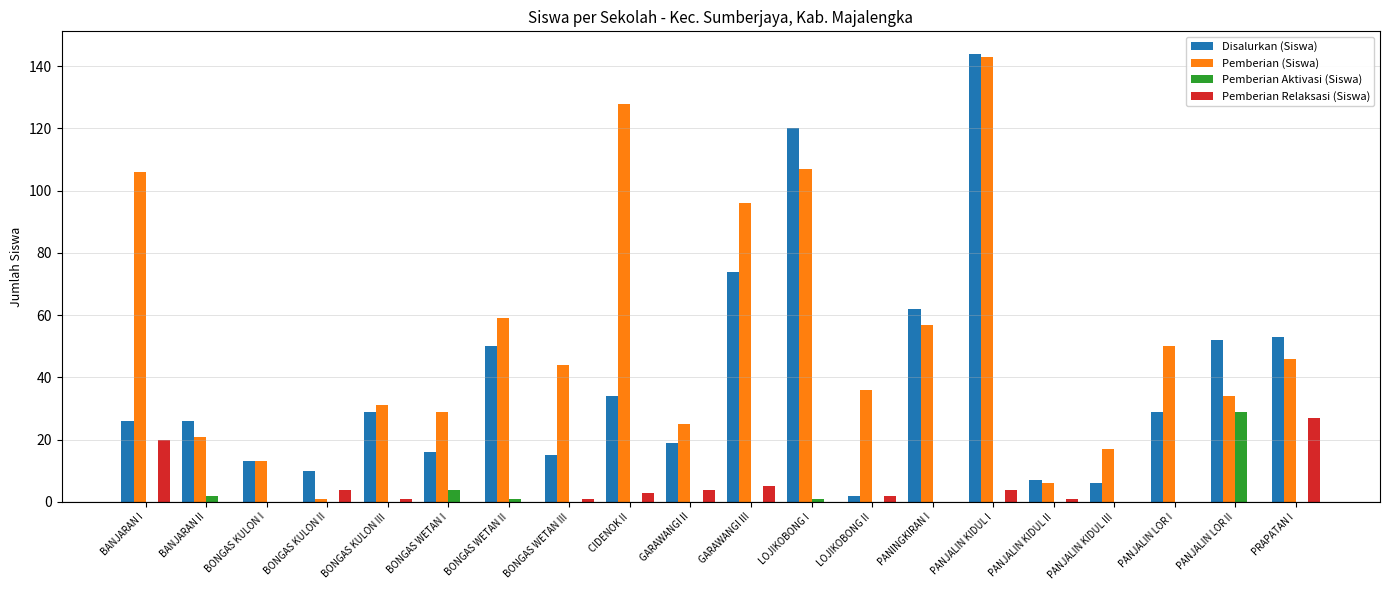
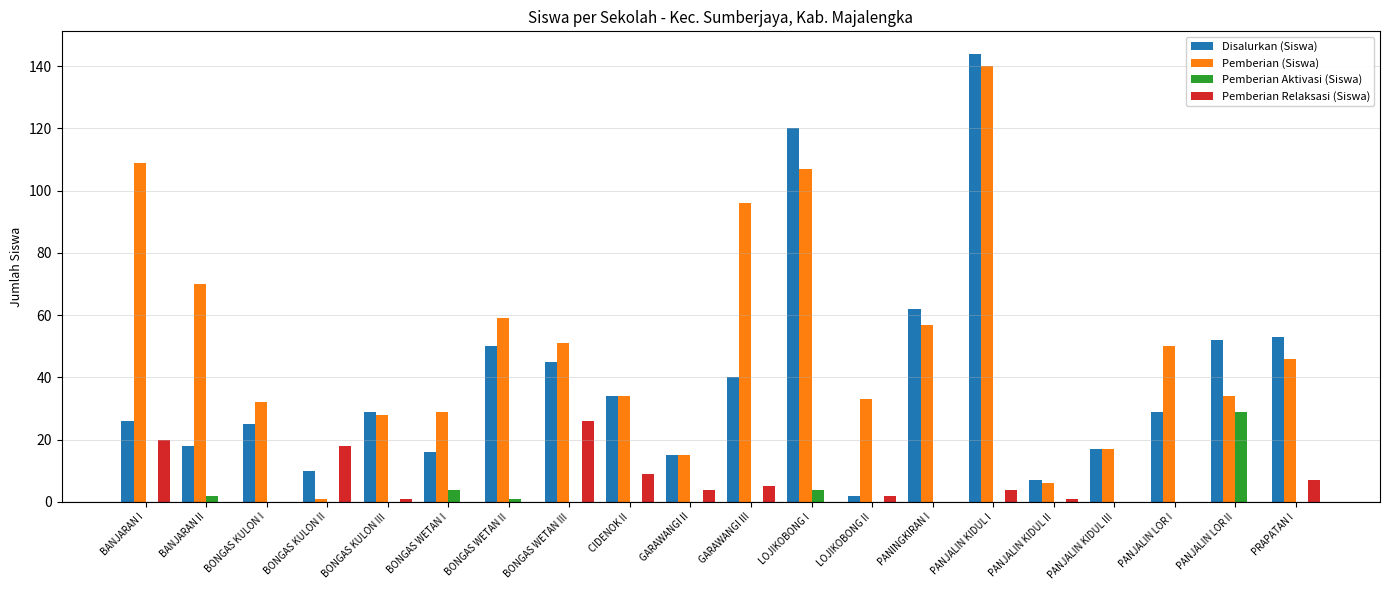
  {
    "Disalurkan (Siswa)": {
      "BANJARAN I": 26,
-     "BANJARAN II": 26,
-     "BONGAS KULON I": 13,
+     "BANJARAN II": 18,
+     "BONGAS KULON I": 25,
      "BONGAS KULON II": 10,
      "BONGAS KULON III": 29,
      "BONGAS WETAN I": 16,
      "BONGAS WETAN II": 50,
-     "BONGAS WETAN III": 15,
+     "BONGAS WETAN III": 45,
      "CIDENOK II": 34,
-     "GARAWANGI II": 19,
-     "GARAWANGI III": 74,
+     "GARAWANGI II": 15,
+     "GARAWANGI III": 40,
      "LOJIKOBONG I": 120,
      "LOJIKOBONG II": 2,
      "PANINGKIRAN I": 62,
      "PANJALIN KIDUL I": 144,
      "PANJALIN KIDUL II": 7,
-     "PANJALIN KIDUL III": 6,
+     "PANJALIN KIDUL III": 17,
      "PANJALIN LOR I": 29,
      "PANJALIN LOR II": 52,
      "PRAPATAN I": 53
    },
    "Pemberian (Siswa)": {
-     "BANJARAN I": 106,
-     "BANJARAN II": 21,
-     "BONGAS KULON I": 13,
+     "BANJARAN I": 109,
+     "BANJARAN II": 70,
+     "BONGAS KULON I": 32,
      "BONGAS KULON II": 1,
-     "BONGAS KULON III": 31,
+     "BONGAS KULON III": 28,
      "BONGAS WETAN I": 29,
      "BONGAS WETAN II": 59,
-     "BONGAS WETAN III": 44,
-     "CIDENOK II": 128,
-     "GARAWANGI II": 25,
+     "BONGAS WETAN III": 51,
+     "CIDENOK II": 34,
+     "GARAWANGI II": 15,
      "GARAWANGI III": 96,
      "LOJIKOBONG I": 107,
-     "LOJIKOBONG II": 36,
+     "LOJIKOBONG II": 33,
      "PANINGKIRAN I": 57,
-     "PANJALIN KIDUL I": 143,
+     "PANJALIN KIDUL I": 140,
      "PANJALIN KIDUL II": 6,
      "PANJALIN KIDUL III": 17,
      "PANJALIN LOR I": 50,
      "PANJALIN LOR II": 34,
      "PRAPATAN I": 46
    },
    "Pemberian Aktivasi (Siswa)": {
      "BANJARAN I": 0,
      "BANJARAN II": 2,
      "BONGAS KULON I": 0,
      "BONGAS KULON II": 0,
      "BONGAS KULON III": 0,
      "BONGAS WETAN I": 4,
      "BONGAS WETAN II": 1,
      "BONGAS WETAN III": 0,
      "CIDENOK II": 0,
      "GARAWANGI II": 0,
      "GARAWANGI III": 0,
-     "LOJIKOBONG I": 1,
+     "LOJIKOBONG I": 4,
      "LOJIKOBONG II": 0,
      "PANINGKIRAN I": 0,
      "PANJALIN KIDUL I": 0,
      "PANJALIN KIDUL II": 0,
      "PANJALIN KIDUL III": 0,
      "PANJALIN LOR I": 0,
      "PANJALIN LOR II": 29,
      "PRAPATAN I": 0
    },
    "Pemberian Relaksasi (Siswa)": {
      "BANJARAN I": 20,
      "BANJARAN II": 0,
      "BONGAS KULON I": 0,
-     "BONGAS KULON II": 4,
+     "BONGAS KULON II": 18,
      "BONGAS KULON III": 1,
      "BONGAS WETAN I": 0,
      "BONGAS WETAN II": 0,
-     "BONGAS WETAN III": 1,
-     "CIDENOK II": 3,
+     "BONGAS WETAN III": 26,
+     "CIDENOK II": 9,
      "GARAWANGI II": 4,
      "GARAWANGI III": 5,
      "LOJIKOBONG I": 0,
      "LOJIKOBONG II": 2,
      "PANINGKIRAN I": 0,
      "PANJALIN KIDUL I": 4,
      "PANJALIN KIDUL II": 1,
      "PANJALIN KIDUL III": 0,
      "PANJALIN LOR I": 0,
      "PANJALIN LOR II": 0,
-     "PRAPATAN I": 27
+     "PRAPATAN I": 7
    }
  }
